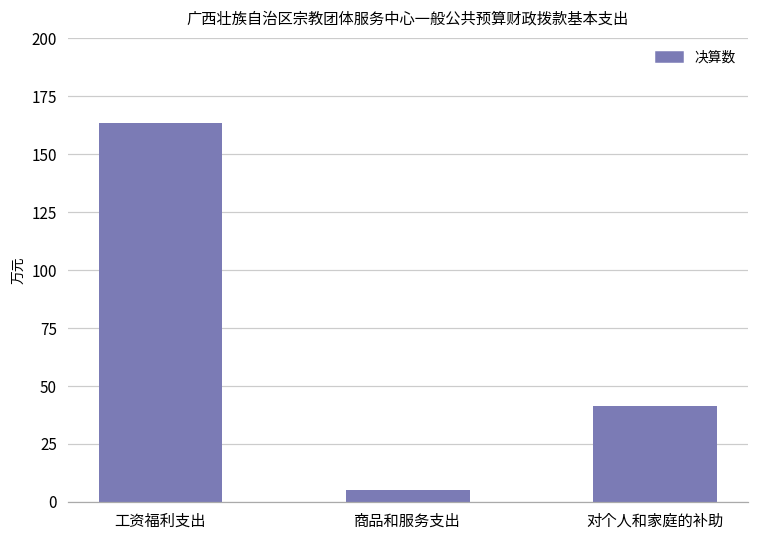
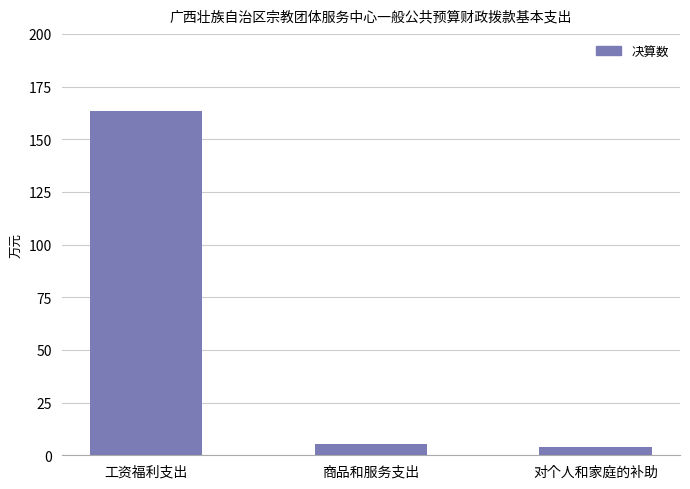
  {
    "工资福利支出": 164,
    "商品和服务支出": 5,
-   "对个人和家庭的补助": 42
+   "对个人和家庭的补助": 4
  }
